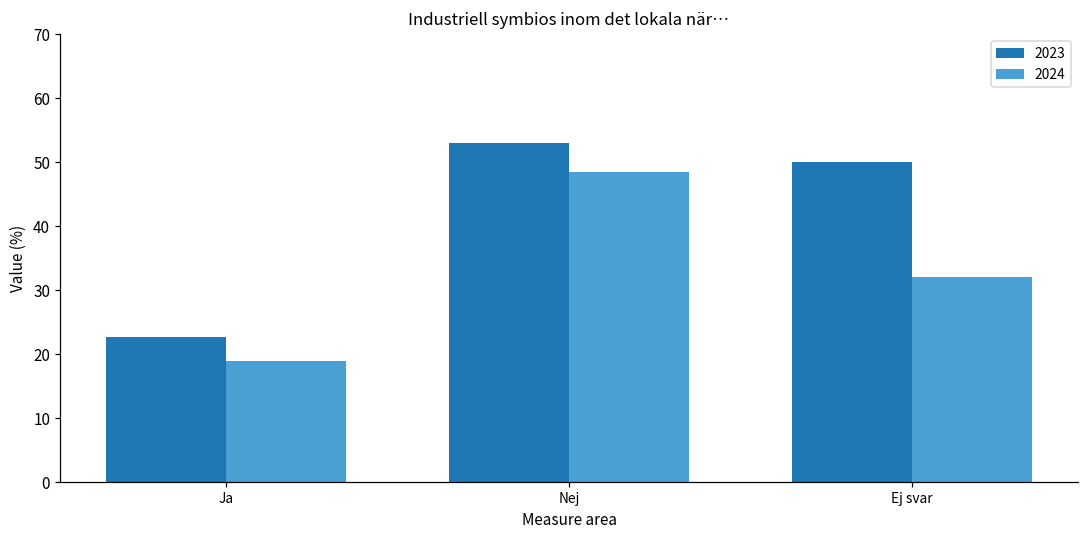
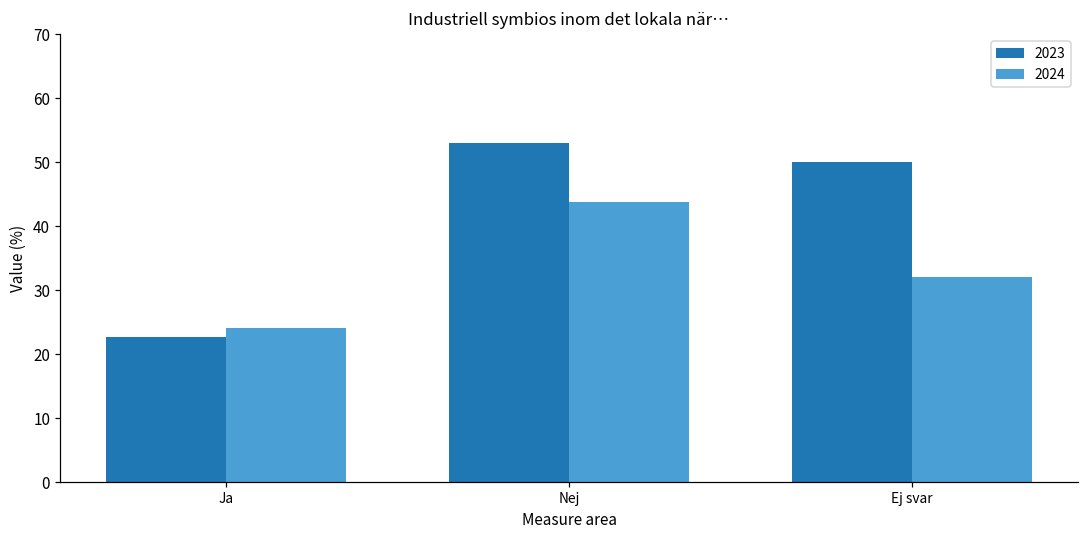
  {
    "2023": {
      "Ja": 23,
      "Nej": 53,
      "Ej svar": 50
    },
    "2024": {
-     "Ja": 19,
-     "Nej": 49,
+     "Ja": 24,
+     "Nej": 44,
      "Ej svar": 32
    }
  }
